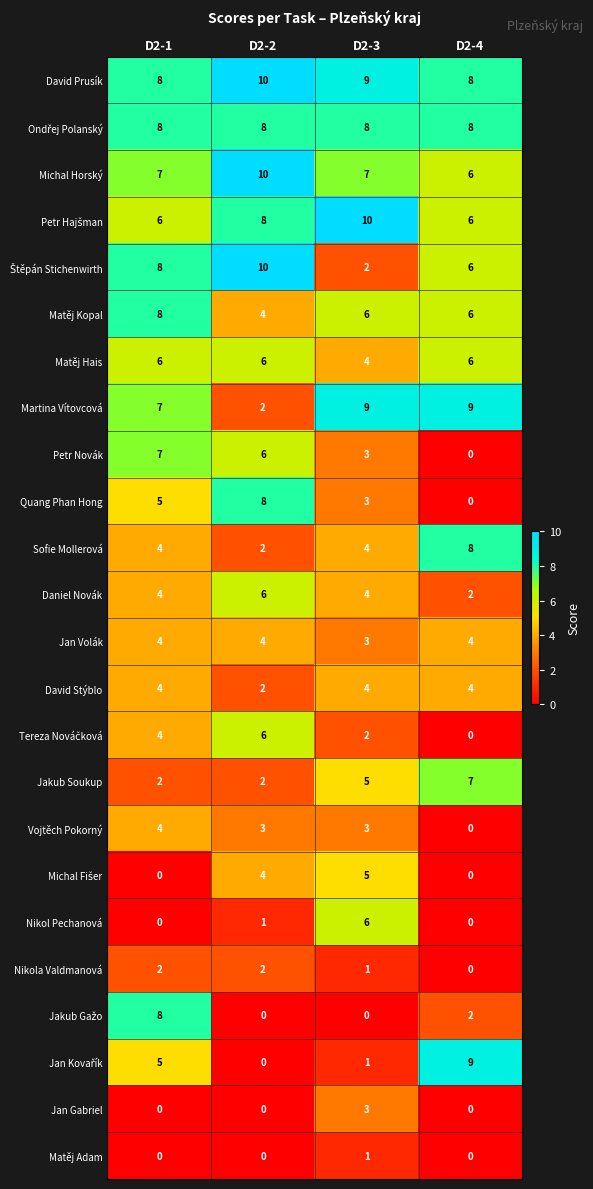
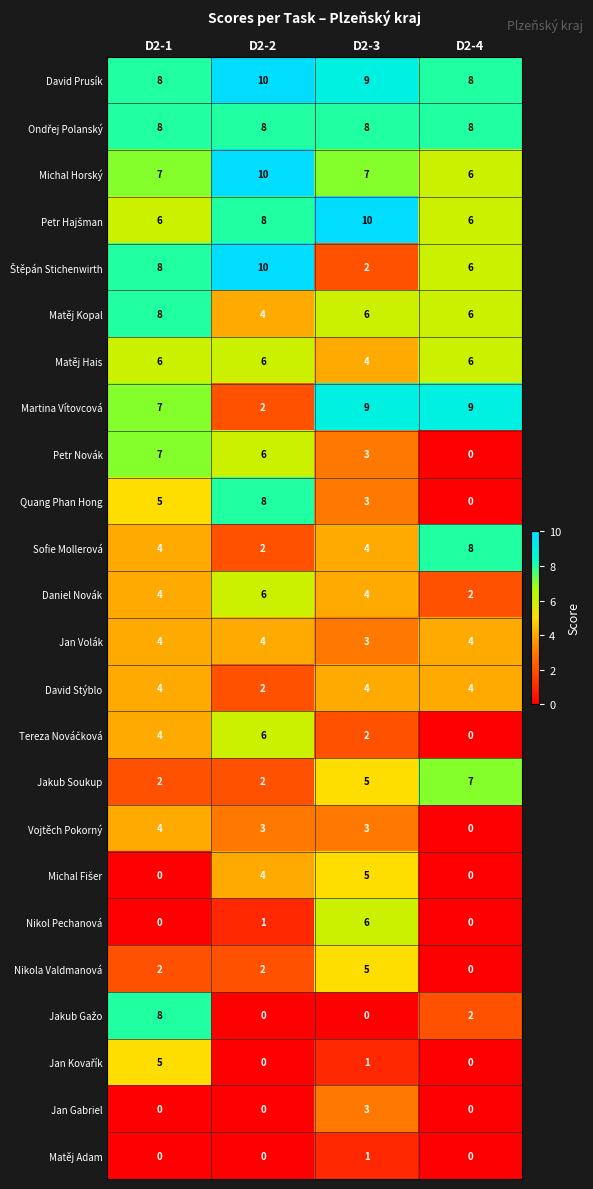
  {
    "David Prusík": {
      "D2-1": 8,
      "D2-2": 10,
      "D2-3": 9,
      "D2-4": 8
    },
    "Ondřej Polanský": {
      "D2-1": 8,
      "D2-2": 8,
      "D2-3": 8,
      "D2-4": 8
    },
    "Michal Horský": {
      "D2-1": 7,
      "D2-2": 10,
      "D2-3": 7,
      "D2-4": 6
    },
    "Petr Hajšman": {
      "D2-1": 6,
      "D2-2": 8,
      "D2-3": 10,
      "D2-4": 6
    },
    "Štěpán Stichenwirth": {
      "D2-1": 8,
      "D2-2": 10,
      "D2-3": 2,
      "D2-4": 6
    },
    "Matěj Kopal": {
      "D2-1": 8,
      "D2-2": 4,
      "D2-3": 6,
      "D2-4": 6
    },
    "Matěj Hais": {
      "D2-1": 6,
      "D2-2": 6,
      "D2-3": 4,
      "D2-4": 6
    },
    "Martina Vítovcová": {
      "D2-1": 7,
      "D2-2": 2,
      "D2-3": 9,
      "D2-4": 9
    },
    "Petr Novák": {
      "D2-1": 7,
      "D2-2": 6,
      "D2-3": 3,
      "D2-4": 0
    },
    "Quang Phan Hong": {
      "D2-1": 5,
      "D2-2": 8,
      "D2-3": 3,
      "D2-4": 0
    },
    "Sofie Mollerová": {
      "D2-1": 4,
      "D2-2": 2,
      "D2-3": 4,
      "D2-4": 8
    },
    "Daniel Novák": {
      "D2-1": 4,
      "D2-2": 6,
      "D2-3": 4,
      "D2-4": 2
    },
    "Jan Volák": {
      "D2-1": 4,
      "D2-2": 4,
      "D2-3": 3,
      "D2-4": 4
    },
    "David Stýblo": {
      "D2-1": 4,
      "D2-2": 2,
      "D2-3": 4,
      "D2-4": 4
    },
    "Tereza Nováčková": {
      "D2-1": 4,
      "D2-2": 6,
      "D2-3": 2,
      "D2-4": 0
    },
    "Jakub Soukup": {
      "D2-1": 2,
      "D2-2": 2,
      "D2-3": 5,
      "D2-4": 7
    },
    "Vojtěch Pokorný": {
      "D2-1": 4,
      "D2-2": 3,
      "D2-3": 3,
      "D2-4": 0
    },
    "Michal Fišer": {
      "D2-1": 0,
      "D2-2": 4,
      "D2-3": 5,
      "D2-4": 0
    },
    "Nikol Pechanová": {
      "D2-1": 0,
      "D2-2": 1,
      "D2-3": 6,
      "D2-4": 0
    },
    "Nikola Valdmanová": {
      "D2-1": 2,
      "D2-2": 2,
-     "D2-3": 1,
+     "D2-3": 5,
      "D2-4": 0
    },
    "Jakub Gažo": {
      "D2-1": 8,
      "D2-2": 0,
      "D2-3": 0,
      "D2-4": 2
    },
    "Jan Kovařík": {
      "D2-1": 5,
      "D2-2": 0,
      "D2-3": 1,
-     "D2-4": 9
+     "D2-4": 0
    },
    "Jan Gabriel": {
      "D2-1": 0,
      "D2-2": 0,
      "D2-3": 3,
      "D2-4": 0
    },
    "Matěj Adam": {
      "D2-1": 0,
      "D2-2": 0,
      "D2-3": 1,
      "D2-4": 0
    }
  }
